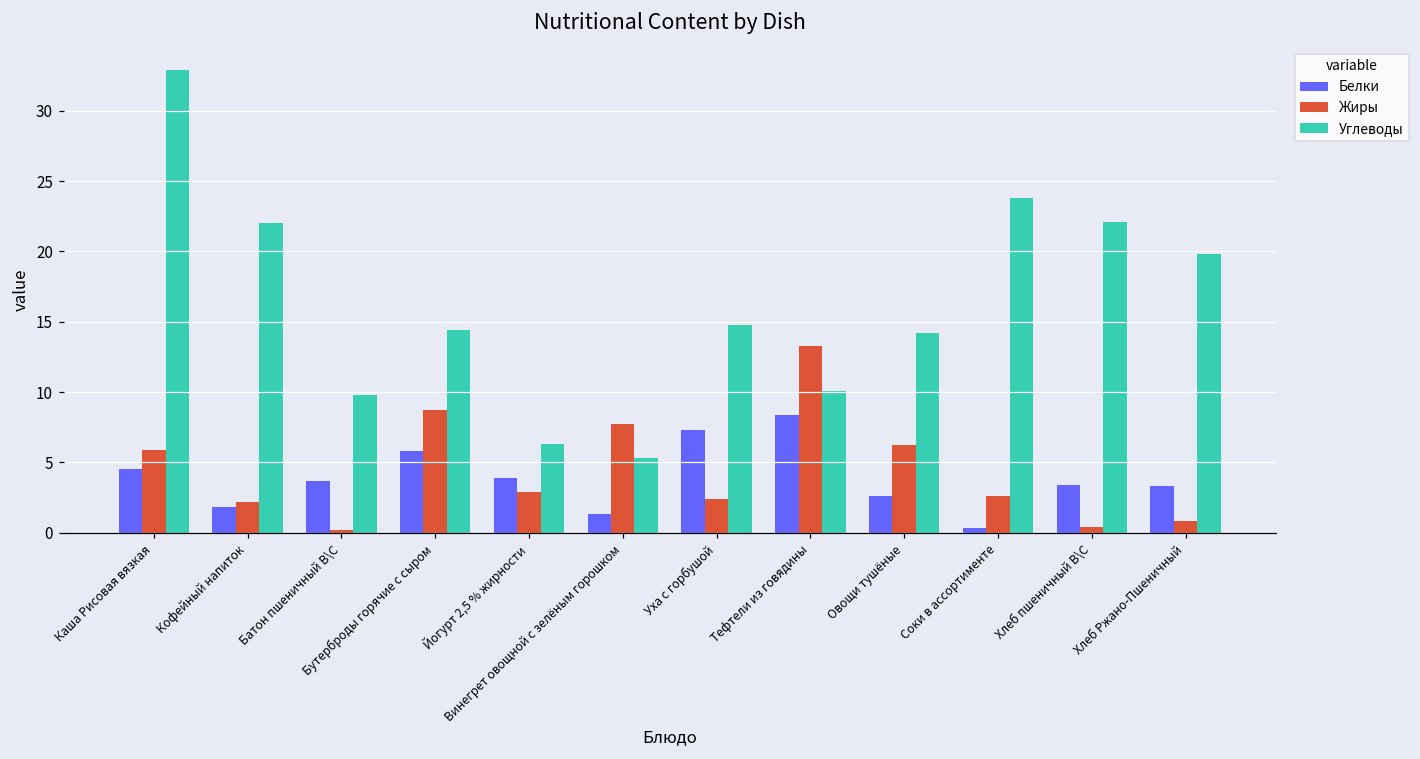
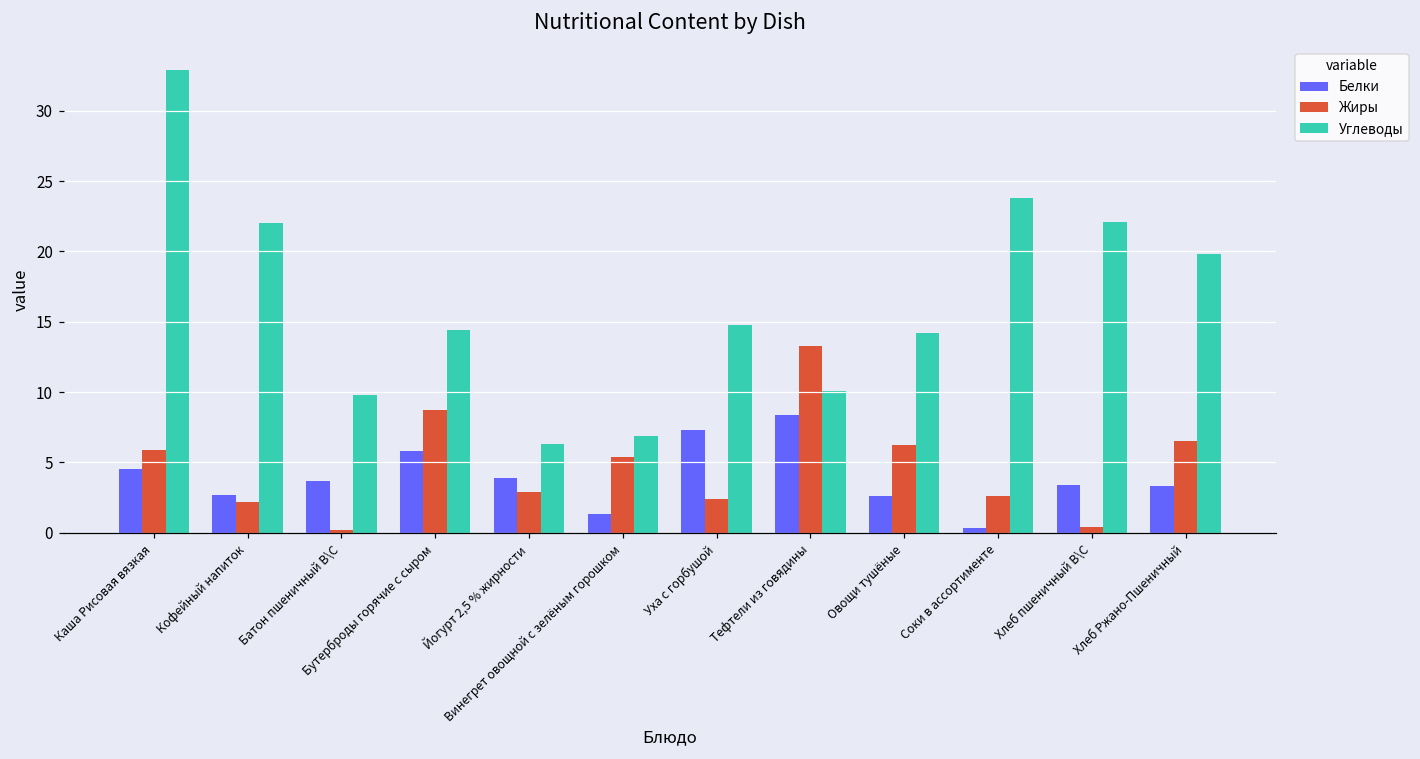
  {
    "Белки": {
      "Каша Рисовая вязкая": 4.5,
-     "Кофейный напиток": 1.8,
+     "Кофейный напиток": 2.7,
      "Батон пшеничный В\\С": 3.7,
      "Бутерброды горячие с сыром": 5.8,
      "Йогурт 2,5 % жирности": 3.9,
      "Винегрет овощной с зелёным горошком": 1.3,
      "Уха с горбушой": 7.3,
      "Тефтели из говядины": 8.4,
      "Овощи тушёные": 2.6,
      "Соки в ассортименте": 0.3,
      "Хлеб пшеничный В\\С": 3.4,
      "Хлеб Ржано-Пшеничный": 3.3
    },
    "Жиры": {
      "Каша Рисовая вязкая": 5.9,
      "Кофейный напиток": 2.2,
      "Батон пшеничный В\\С": 0.2,
      "Бутерброды горячие с сыром": 8.7,
      "Йогурт 2,5 % жирности": 2.9,
-     "Винегрет овощной с зелёным горошком": 7.7,
+     "Винегрет овощной с зелёным горошком": 5.4,
      "Уха с горбушой": 2.4,
      "Тефтели из говядины": 13.3,
      "Овощи тушёные": 6.2,
      "Соки в ассортименте": 2.6,
      "Хлеб пшеничный В\\С": 0.4,
-     "Хлеб Ржано-Пшеничный": 0.8
+     "Хлеб Ржано-Пшеничный": 6.5
    },
    "Углеводы": {
      "Каша Рисовая вязкая": 32.9,
      "Кофейный напиток": 22.0,
      "Батон пшеничный В\\С": 9.8,
      "Бутерброды горячие с сыром": 14.4,
      "Йогурт 2,5 % жирности": 6.3,
-     "Винегрет овощной с зелёным горошком": 5.3,
+     "Винегрет овощной с зелёным горошком": 6.9,
      "Уха с горбушой": 14.8,
      "Тефтели из говядины": 10.1,
      "Овощи тушёные": 14.2,
      "Соки в ассортименте": 23.8,
      "Хлеб пшеничный В\\С": 22.1,
      "Хлеб Ржано-Пшеничный": 19.8
    }
  }
